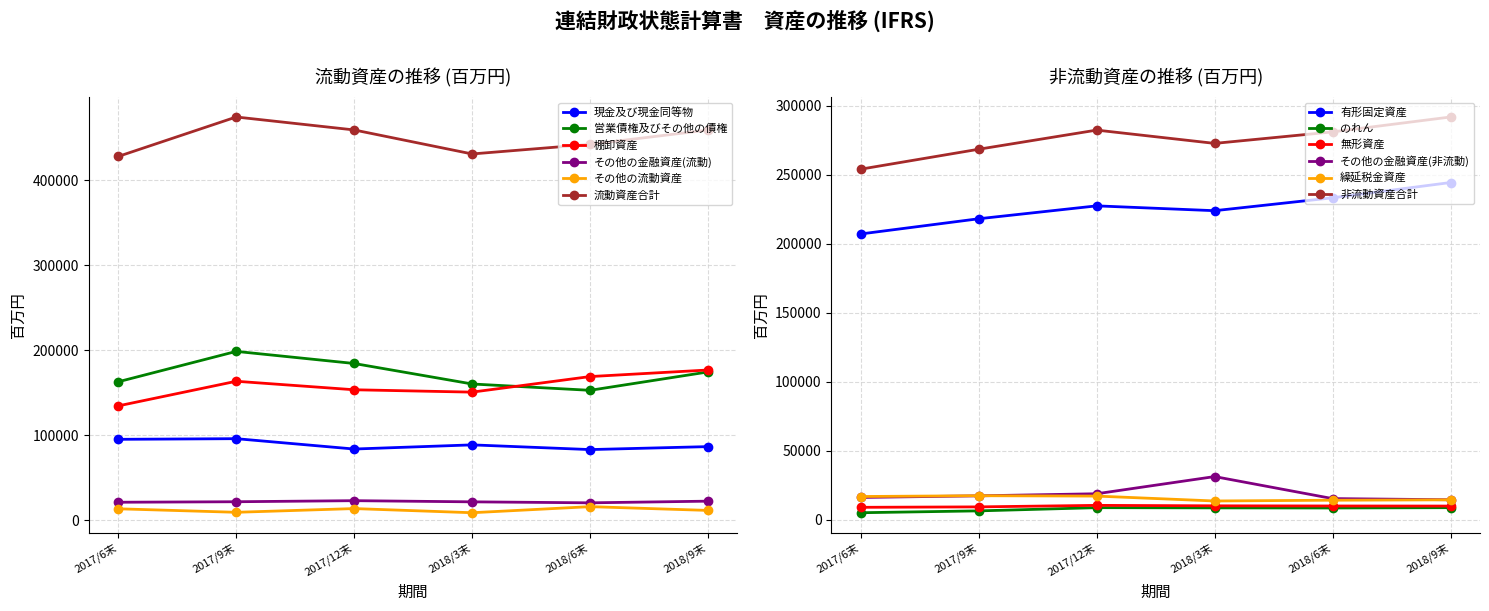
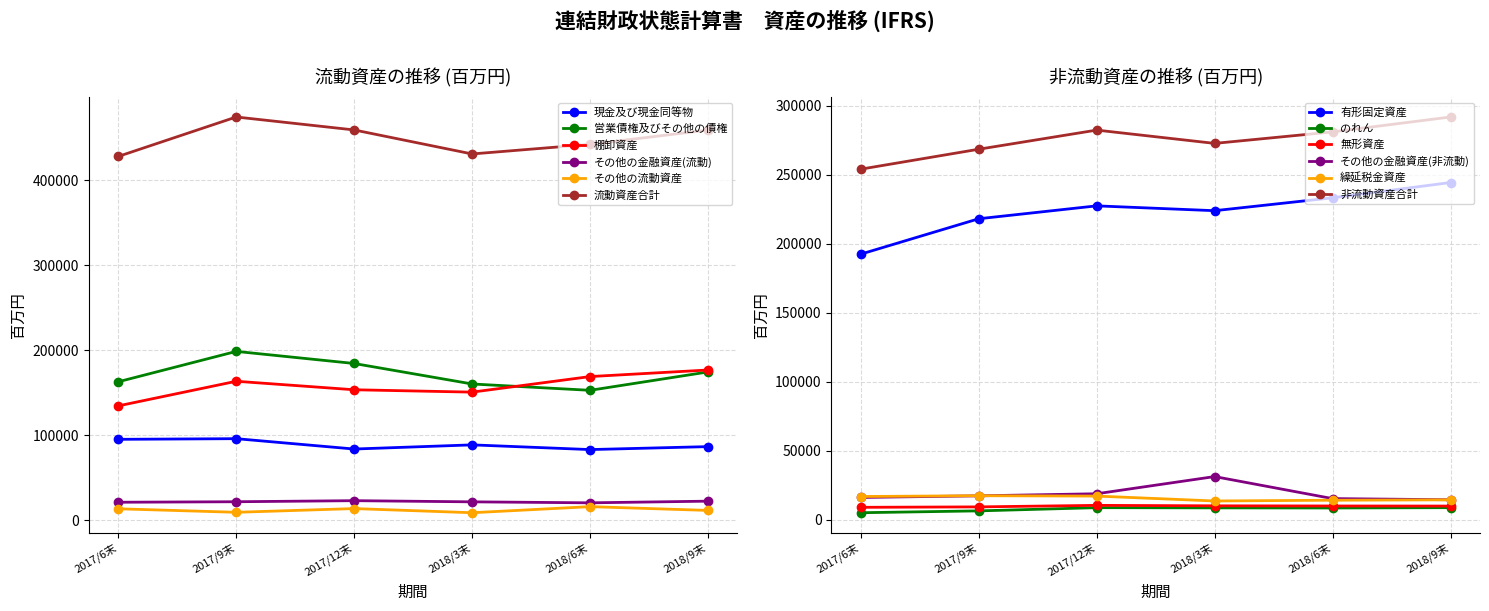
  {
    "流動資産の推移 (百万円)": {
      "現金及び現金同等物": {
        "2017/6末": 100000,
        "2017/9末": 100000,
        "2017/12末": 80000,
        "2018/3末": 90000,
        "2018/6末": 80000,
        "2018/9末": 90000
      },
      "営業債権及びその他の債権": {
        "2017/6末": 160000,
        "2017/9末": 200000,
        "2017/12末": 180000,
        "2018/3末": 160000,
        "2018/6末": 150000
      },
      "棚卸資産": {
        "2017/6末": 130000,
        "2017/9末": 160000,
        "2017/12末": 150000,
        "2018/3末": 150000,
        "2018/6末": 170000
      },
      "その他の金融資産(流動)": {
        "2017/6末": 20000,
        "2017/9末": 20000,
        "2017/12末": 20000,
        "2018/3末": 20000,
        "2018/6末": 20000,
        "2018/9末": 20000
      },
      "その他の流動資産": {
        "2017/6末": 10000,
        "2017/9末": 10000,
        "2017/12末": 10000,
        "2018/3末": 10000,
        "2018/6末": 20000,
        "2018/9末": 10000
      },
      "流動資産合計": {
        "2017/6末": 430000,
        "2017/9末": 470000,
        "2017/12末": 460000,
        "2018/3末": 430000
      }
    },
    "非流動資産の推移 (百万円)": {
      "有形固定資産": {
-       "2017/6末": 207000,
+       "2017/6末": 193000,
        "2017/9末": 218000,
        "2017/12末": 228000,
        "2018/3末": 224000
      },
      "のれん": {
        "2017/6末": 5000,
        "2017/9末": 6000
      },
      "無形資産": {
        "2017/6末": 9000,
        "2017/9末": 9000
      },
      "その他の金融資産(非流動)": {
        "2018/3末": 31000
      },
      "繰延税金資産": {
        "2018/3末": 14000
      },
      "非流動資産合計": {
        "2017/6末": 254000,
        "2017/9末": 269000,
        "2017/12末": 282000,
        "2018/3末": 273000
      }
    }
  }
